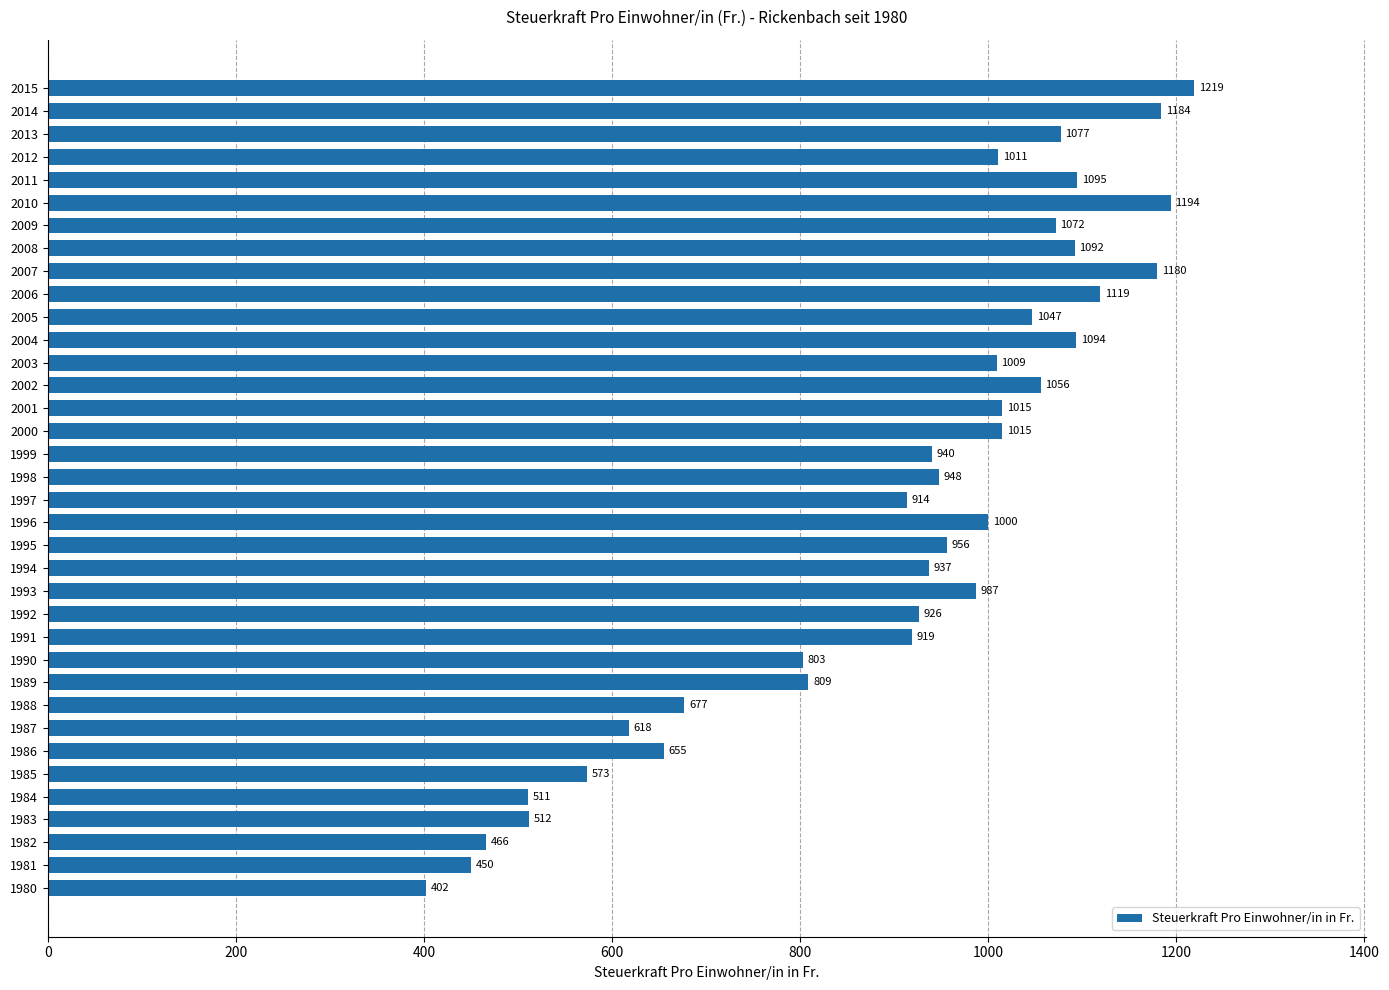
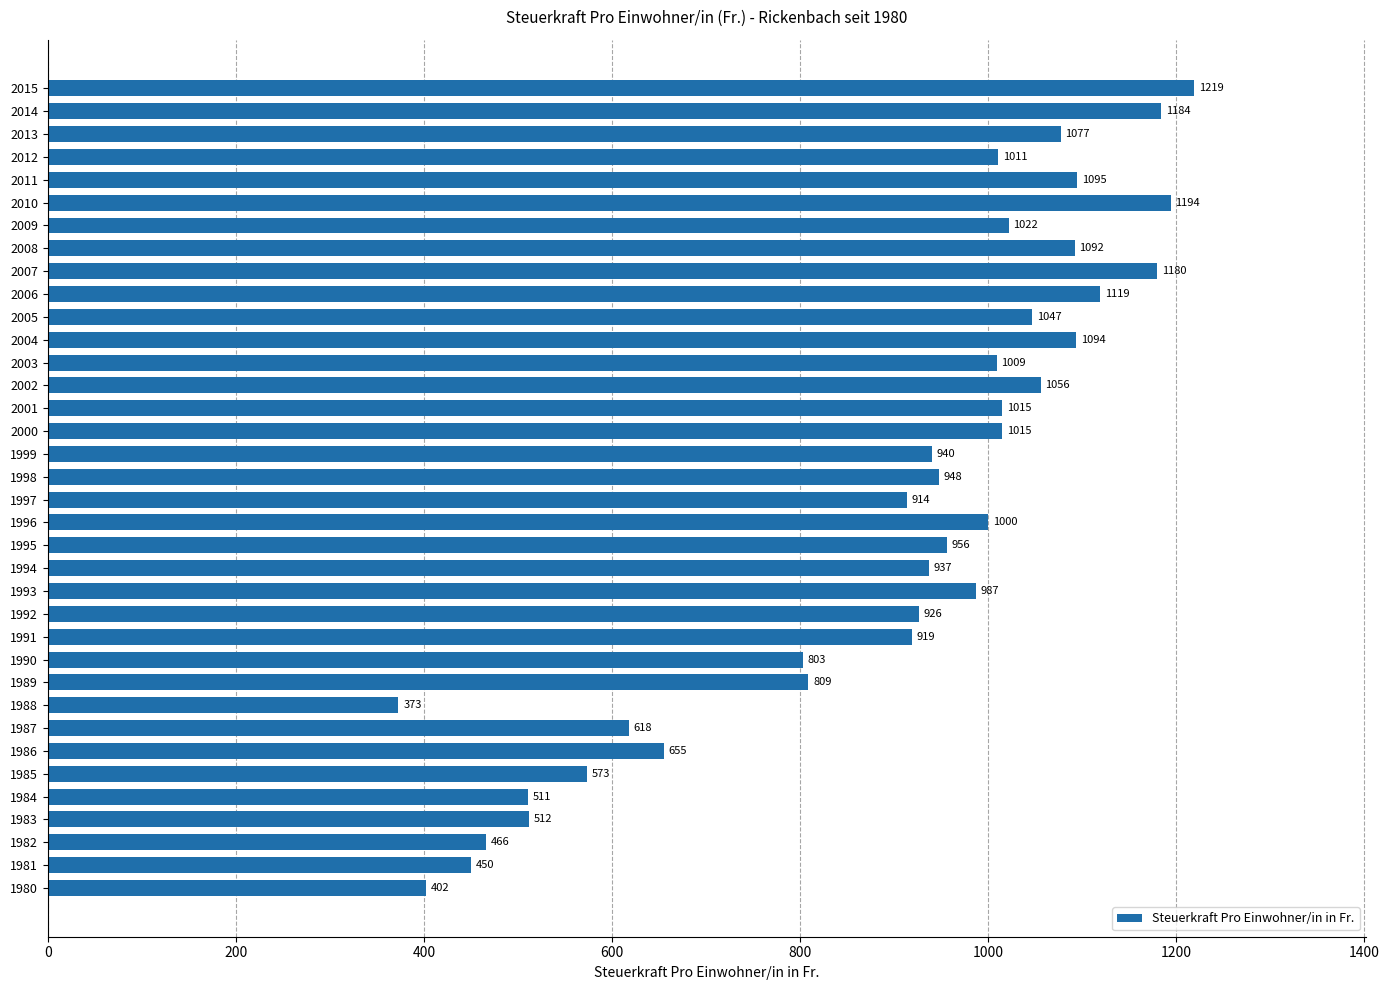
  {
    "2015": 1219,
    "2014": 1184,
    "2013": 1077,
    "2012": 1011,
    "2011": 1095,
    "2010": 1194,
-   "2009": 1072,
+   "2009": 1022,
    "2008": 1092,
    "2007": 1180,
    "2006": 1119,
    "2005": 1047,
    "2004": 1094,
    "2003": 1009,
    "2002": 1056,
    "2001": 1015,
    "2000": 1015,
    "1999": 940,
    "1998": 948,
    "1997": 914,
    "1996": 1000,
    "1995": 956,
    "1994": 937,
    "1993": 987,
    "1992": 926,
    "1991": 919,
    "1990": 803,
    "1989": 809,
-   "1988": 677,
+   "1988": 373,
    "1987": 618,
    "1986": 655,
    "1985": 573,
    "1984": 511,
    "1983": 512,
    "1982": 466,
    "1981": 450,
    "1980": 402
  }
